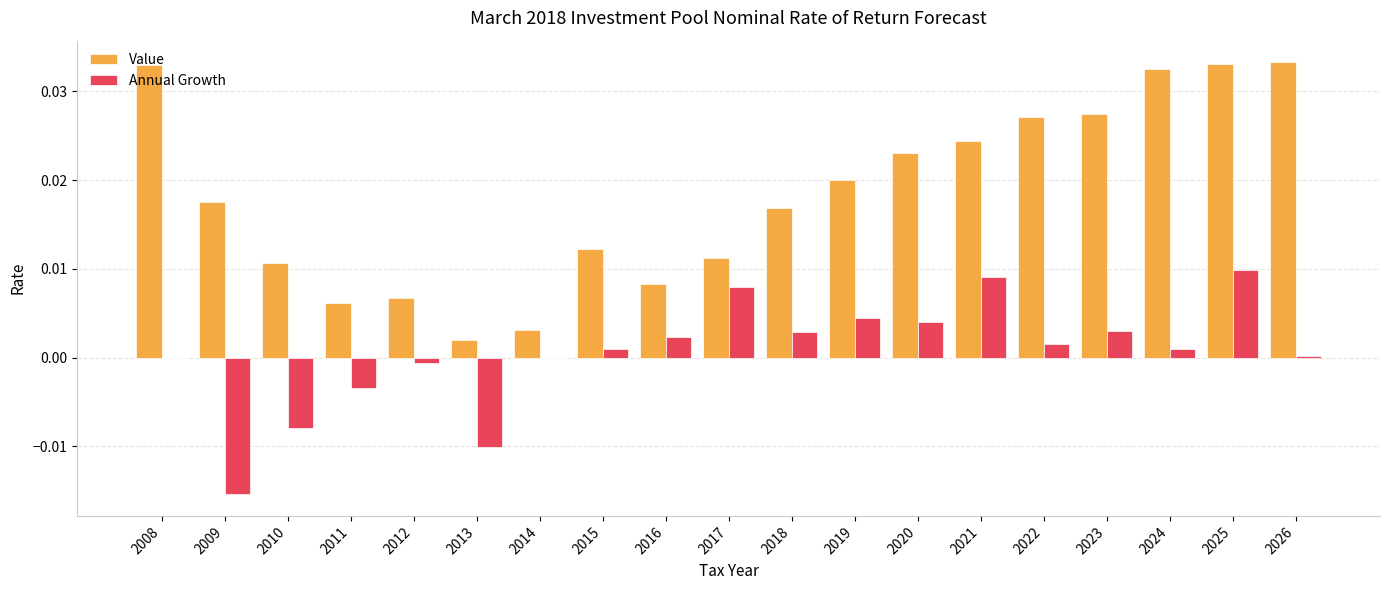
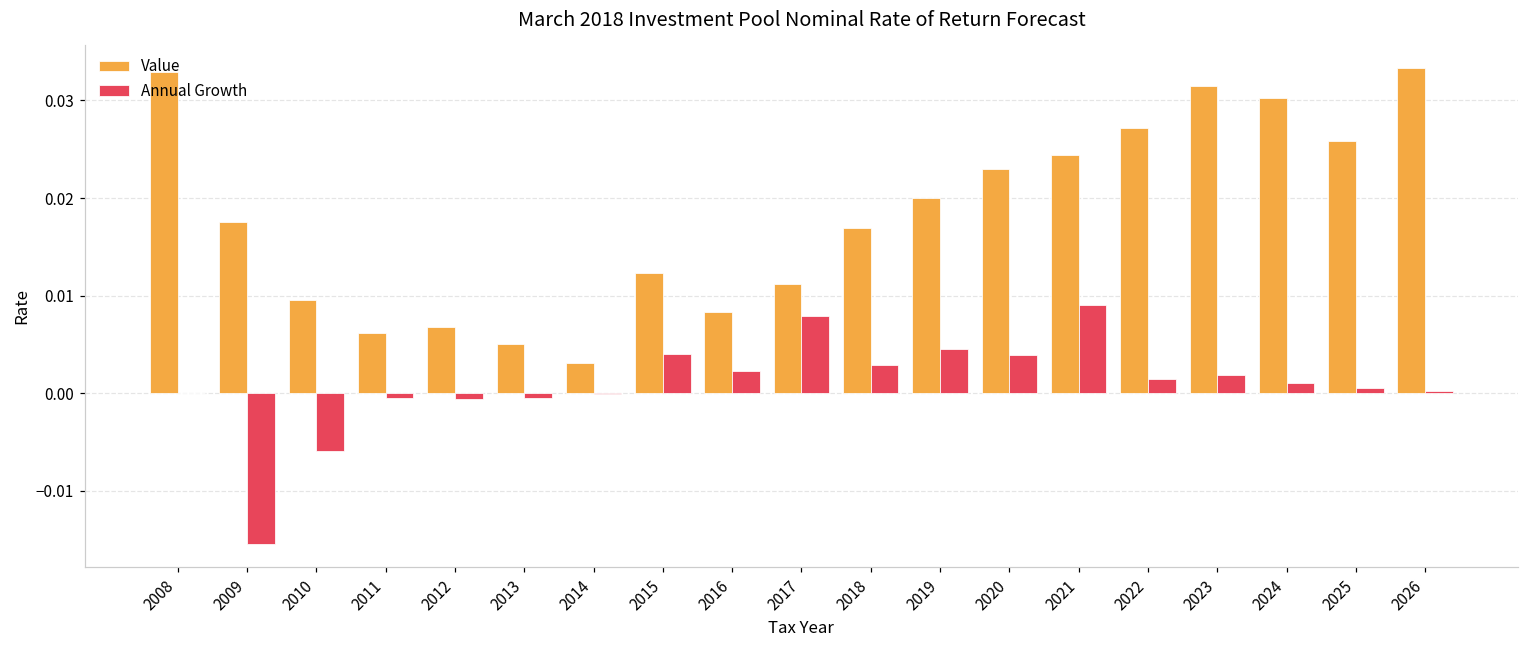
  {
    "Value": {
      "2008": 0.033,
      "2009": 0.018,
-     "2010": 0.011,
+     "2010": 0.010,
      "2011": 0.006,
      "2012": 0.007,
-     "2013": 0.002,
+     "2013": 0.005,
      "2014": 0.003,
      "2015": 0.012,
      "2016": 0.008,
      "2017": 0.011,
      "2018": 0.017,
      "2019": 0.020,
      "2020": 0.023,
      "2021": 0.024,
      "2022": 0.027,
-     "2023": 0.027,
-     "2024": 0.032,
-     "2025": 0.033,
+     "2023": 0.031,
+     "2024": 0.030,
+     "2025": 0.026,
      "2026": 0.033
    },
    "Annual Growth": {
      "2008": 0.000,
      "2009": -0.015,
-     "2010": -0.008,
-     "2011": -0.003,
+     "2010": -0.006,
+     "2011": 0.000,
      "2012": -0.001,
-     "2013": -0.010,
-     "2015": 0.001,
+     "2013": 0.000,
+     "2015": 0.004,
      "2016": 0.002,
      "2017": 0.008,
      "2018": 0.003,
      "2019": 0.005,
      "2020": 0.004,
      "2021": 0.009,
      "2022": 0.002,
-     "2023": 0.003,
+     "2023": 0.002,
      "2024": 0.001,
-     "2025": 0.010
+     "2025": 0.001
    }
  }
